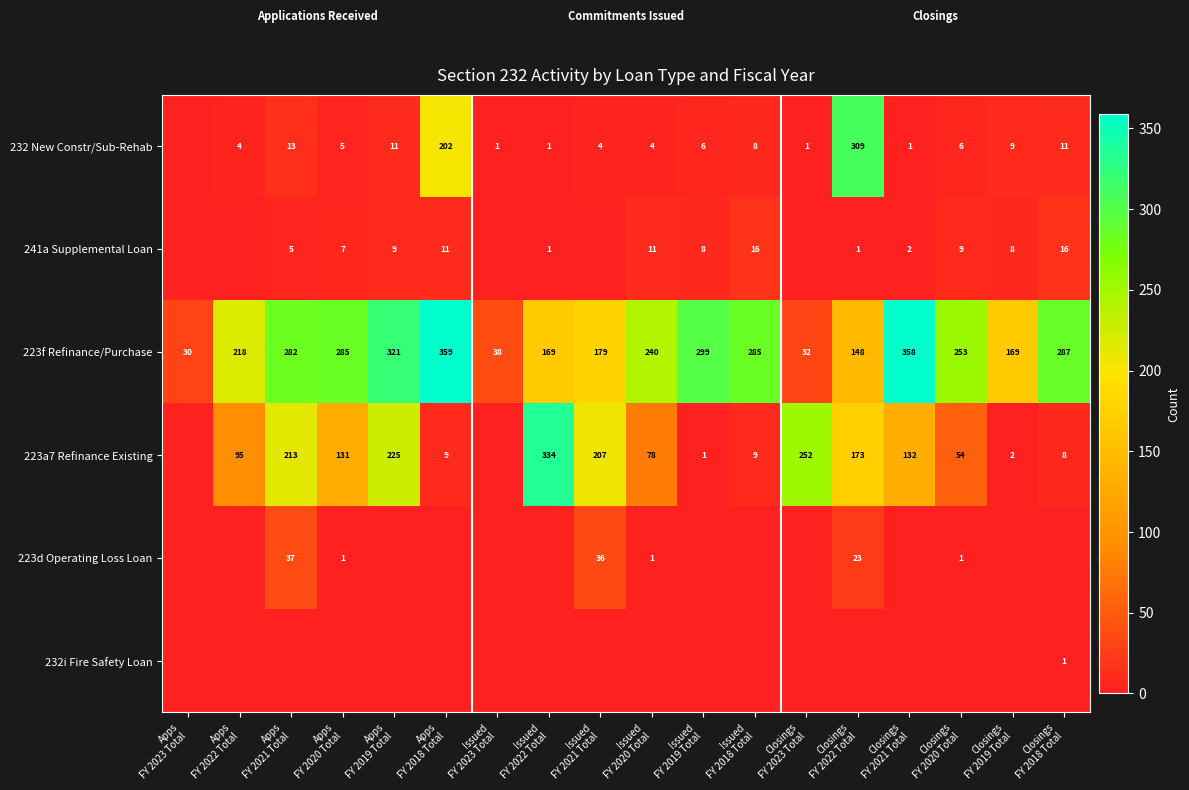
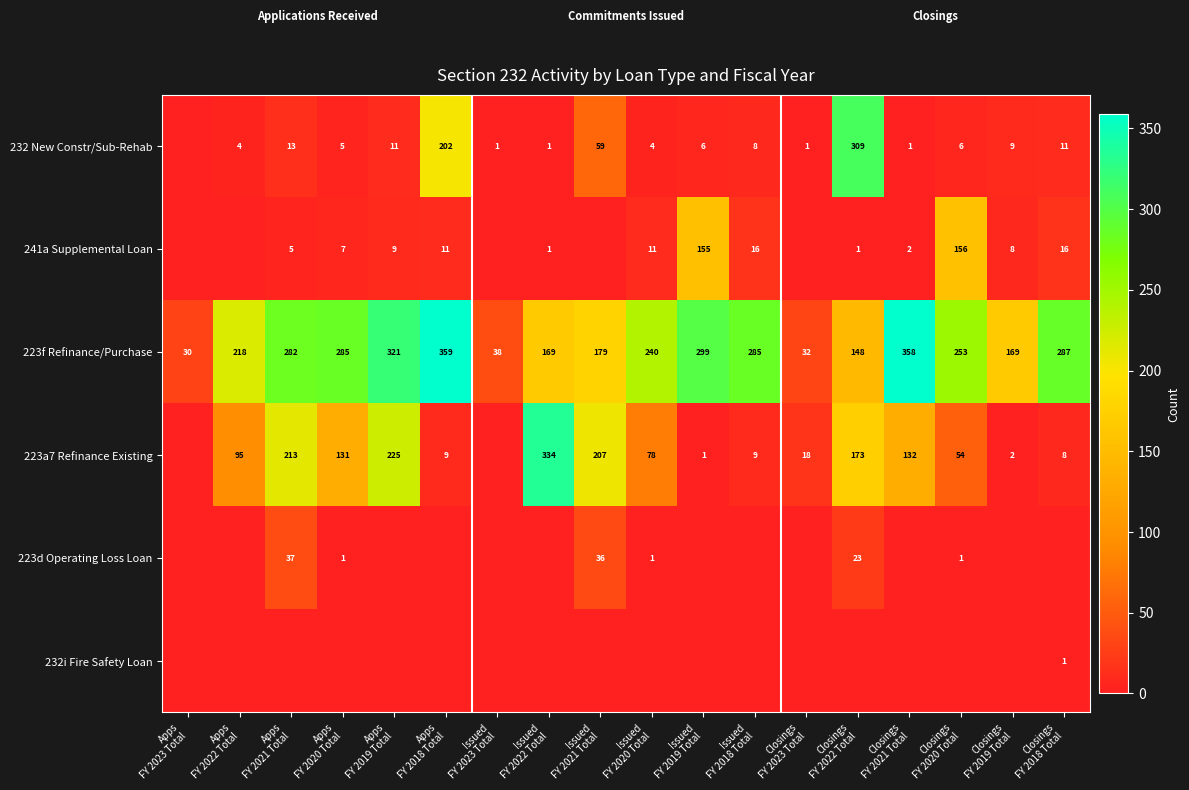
  {
    "232 New Constr/Sub-Rehab": {
      "Apps FY 2022 Total": 4,
      "Apps FY 2021 Total": 13,
      "Apps FY 2020 Total": 5,
      "Apps FY 2019 Total": 11,
      "Apps FY 2018 Total": 202,
      "Issued FY 2023 Total": 1,
      "Issued FY 2022 Total": 1,
-     "Issued FY 2021 Total": 4,
+     "Issued FY 2021 Total": 59,
      "Issued FY 2020 Total": 4,
      "Issued FY 2019 Total": 6,
      "Issued FY 2018 Total": 8,
      "Closings FY 2023 Total": 1,
      "Closings FY 2022 Total": 309,
      "Closings FY 2021 Total": 1,
      "Closings FY 2020 Total": 6,
      "Closings FY 2019 Total": 9,
      "Closings FY 2018 Total": 11
    },
    "241a Supplemental Loan": {
      "Apps FY 2021 Total": 5,
      "Apps FY 2020 Total": 7,
      "Apps FY 2019 Total": 9,
      "Apps FY 2018 Total": 11,
      "Issued FY 2022 Total": 1,
      "Issued FY 2020 Total": 11,
-     "Issued FY 2019 Total": 8,
+     "Issued FY 2019 Total": 155,
      "Issued FY 2018 Total": 16,
      "Closings FY 2022 Total": 1,
      "Closings FY 2021 Total": 2,
-     "Closings FY 2020 Total": 9,
+     "Closings FY 2020 Total": 156,
      "Closings FY 2019 Total": 8,
      "Closings FY 2018 Total": 16
    },
    "223f Refinance/Purchase": {
      "Apps FY 2023 Total": 30,
      "Apps FY 2022 Total": 218,
      "Apps FY 2021 Total": 282,
      "Apps FY 2020 Total": 285,
      "Apps FY 2019 Total": 321,
      "Apps FY 2018 Total": 359,
      "Issued FY 2023 Total": 38,
      "Issued FY 2022 Total": 169,
      "Issued FY 2021 Total": 179,
      "Issued FY 2020 Total": 240,
      "Issued FY 2019 Total": 299,
      "Issued FY 2018 Total": 285,
      "Closings FY 2023 Total": 32,
      "Closings FY 2022 Total": 148,
      "Closings FY 2021 Total": 358,
      "Closings FY 2020 Total": 253,
      "Closings FY 2019 Total": 169,
      "Closings FY 2018 Total": 287
    },
    "223a7 Refinance Existing": {
      "Apps FY 2022 Total": 95,
      "Apps FY 2021 Total": 213,
      "Apps FY 2020 Total": 131,
      "Apps FY 2019 Total": 225,
      "Apps FY 2018 Total": 9,
      "Issued FY 2022 Total": 334,
      "Issued FY 2021 Total": 207,
      "Issued FY 2020 Total": 78,
      "Issued FY 2019 Total": 1,
      "Issued FY 2018 Total": 9,
-     "Closings FY 2023 Total": 252,
+     "Closings FY 2023 Total": 18,
      "Closings FY 2022 Total": 173,
      "Closings FY 2021 Total": 132,
      "Closings FY 2020 Total": 54,
      "Closings FY 2019 Total": 2,
      "Closings FY 2018 Total": 8
    },
    "223d Operating Loss Loan": {
      "Apps FY 2021 Total": 37,
      "Apps FY 2020 Total": 1,
      "Issued FY 2021 Total": 36,
      "Issued FY 2020 Total": 1,
      "Closings FY 2022 Total": 23,
      "Closings FY 2020 Total": 1
    },
    "232i Fire Safety Loan": {
      "Closings FY 2018 Total": 1
    }
  }
